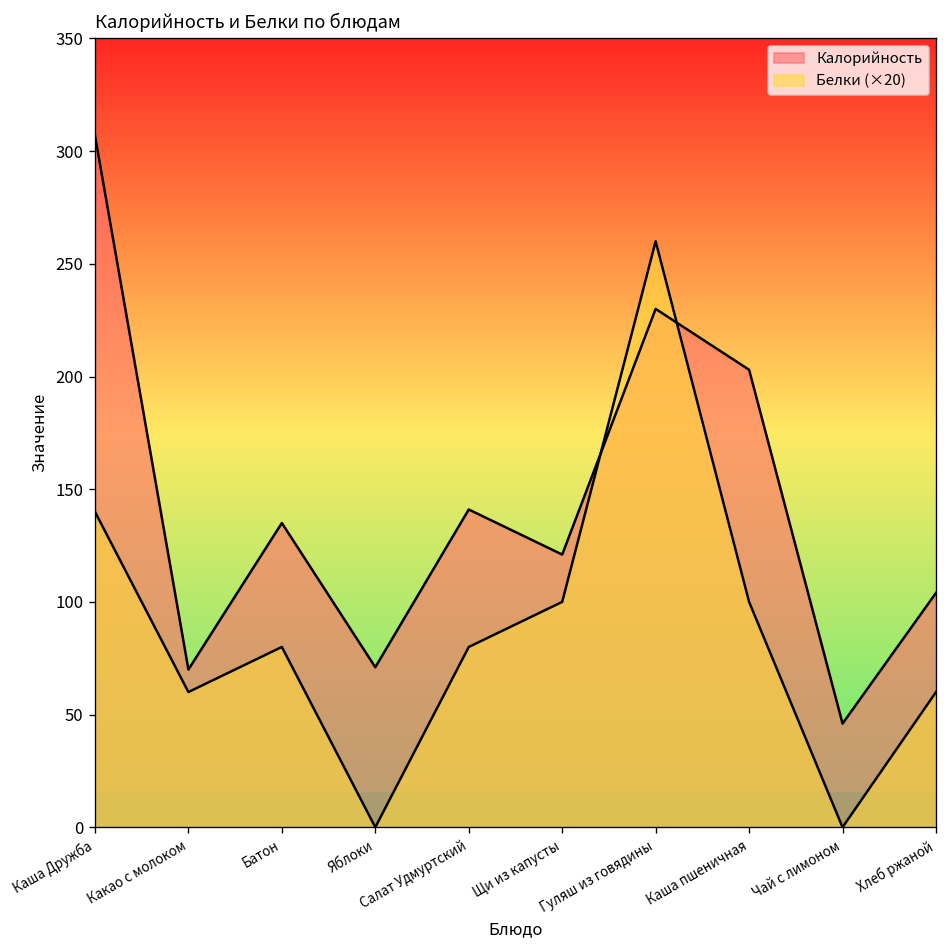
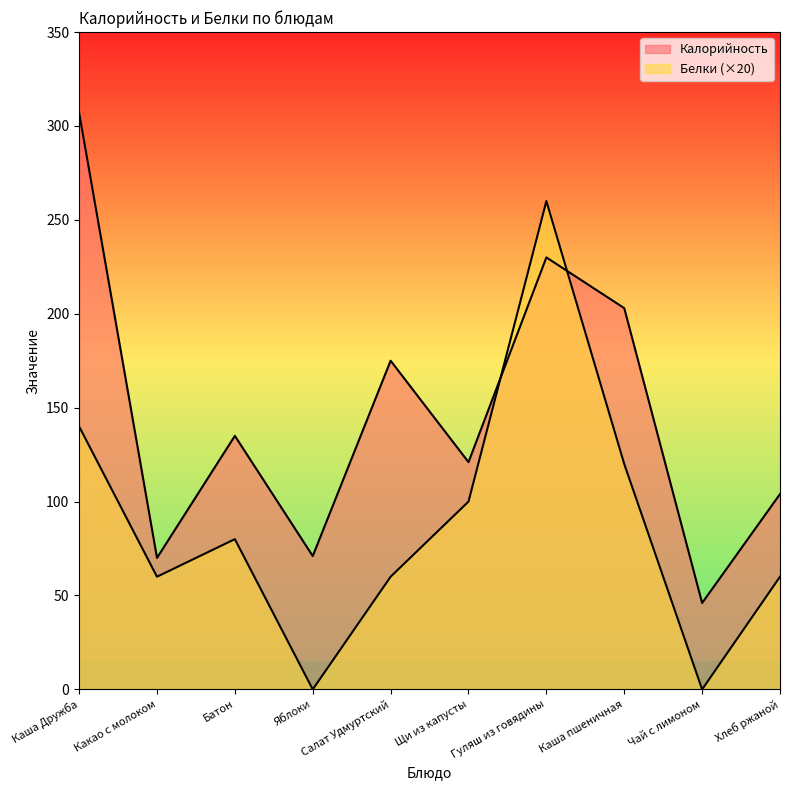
  {
    "Калорийность": {
      "Каша Дружба": 307,
      "Какао с молоком": 70,
      "Батон": 135,
      "Яблоки": 71,
-     "Салат Удмуртский": 141,
+     "Салат Удмуртский": 175,
      "Щи из капусты": 121,
      "Гуляш из говядины": 230,
      "Каша пшеничная": 203,
      "Чай с лимоном": 46,
      "Хлеб ржаной": 104
    },
    "Белки (×20)": {
      "Каша Дружба": 140,
      "Какао с молоком": 60,
      "Батон": 80,
-     "Салат Удмуртский": 80,
+     "Салат Удмуртский": 60,
      "Щи из капусты": 100,
      "Гуляш из говядины": 260,
-     "Каша пшеничная": 100,
+     "Каша пшеничная": 120,
      "Хлеб ржаной": 60
    }
  }
